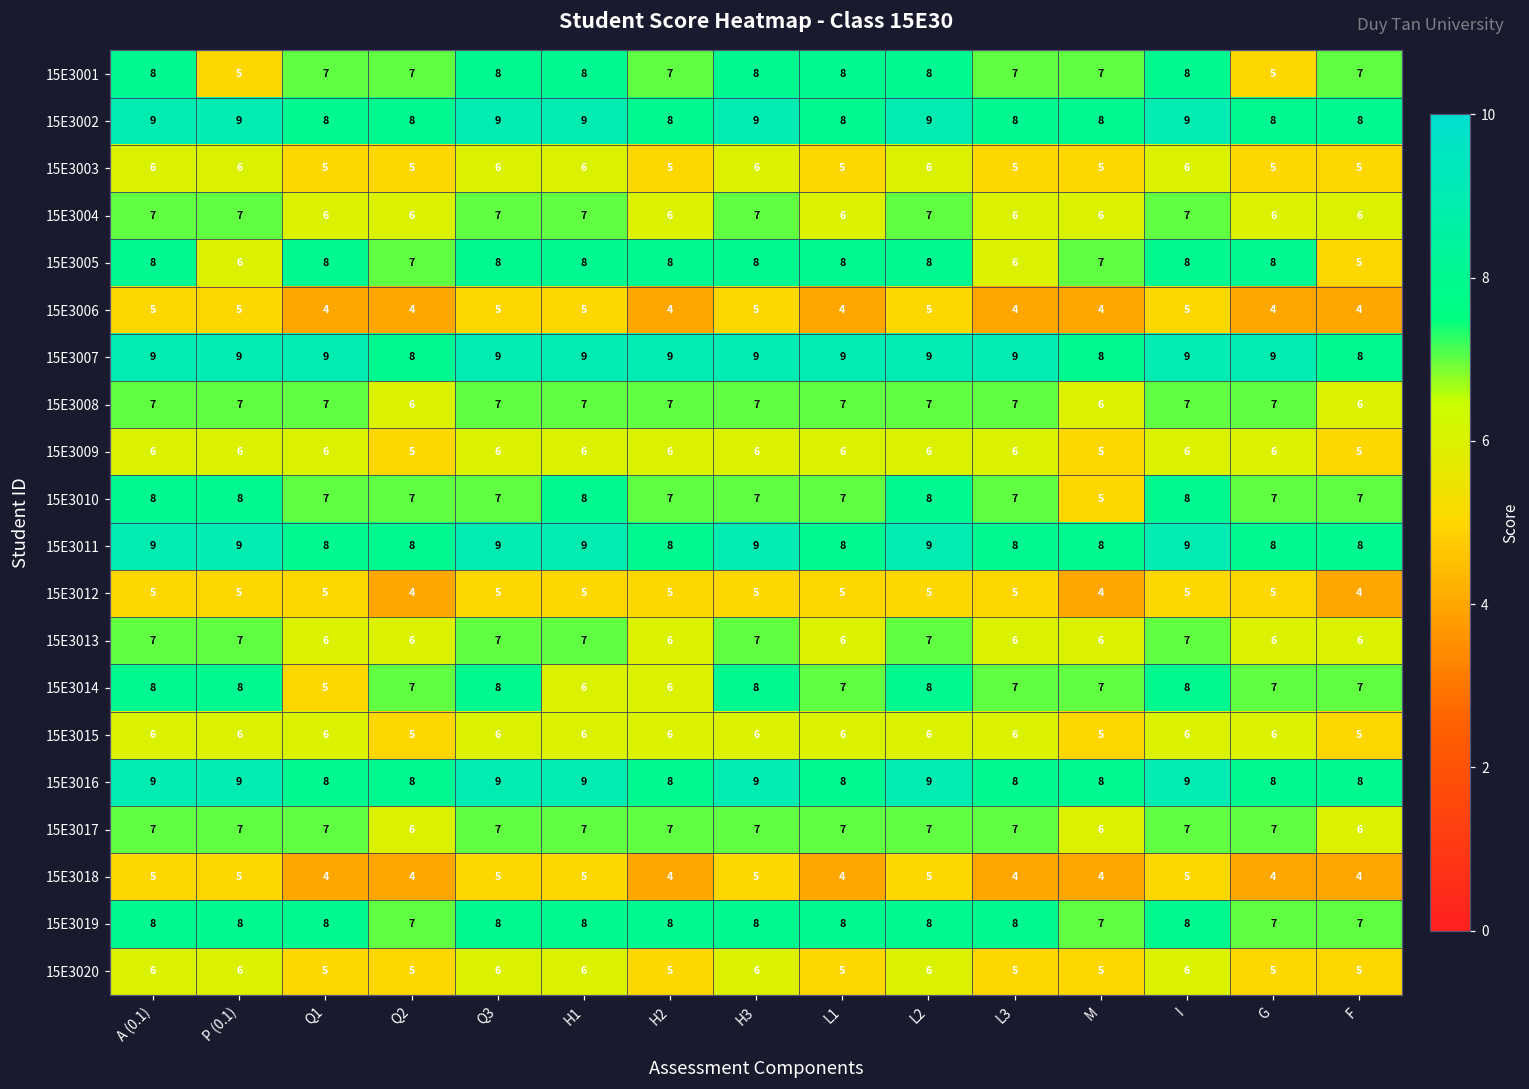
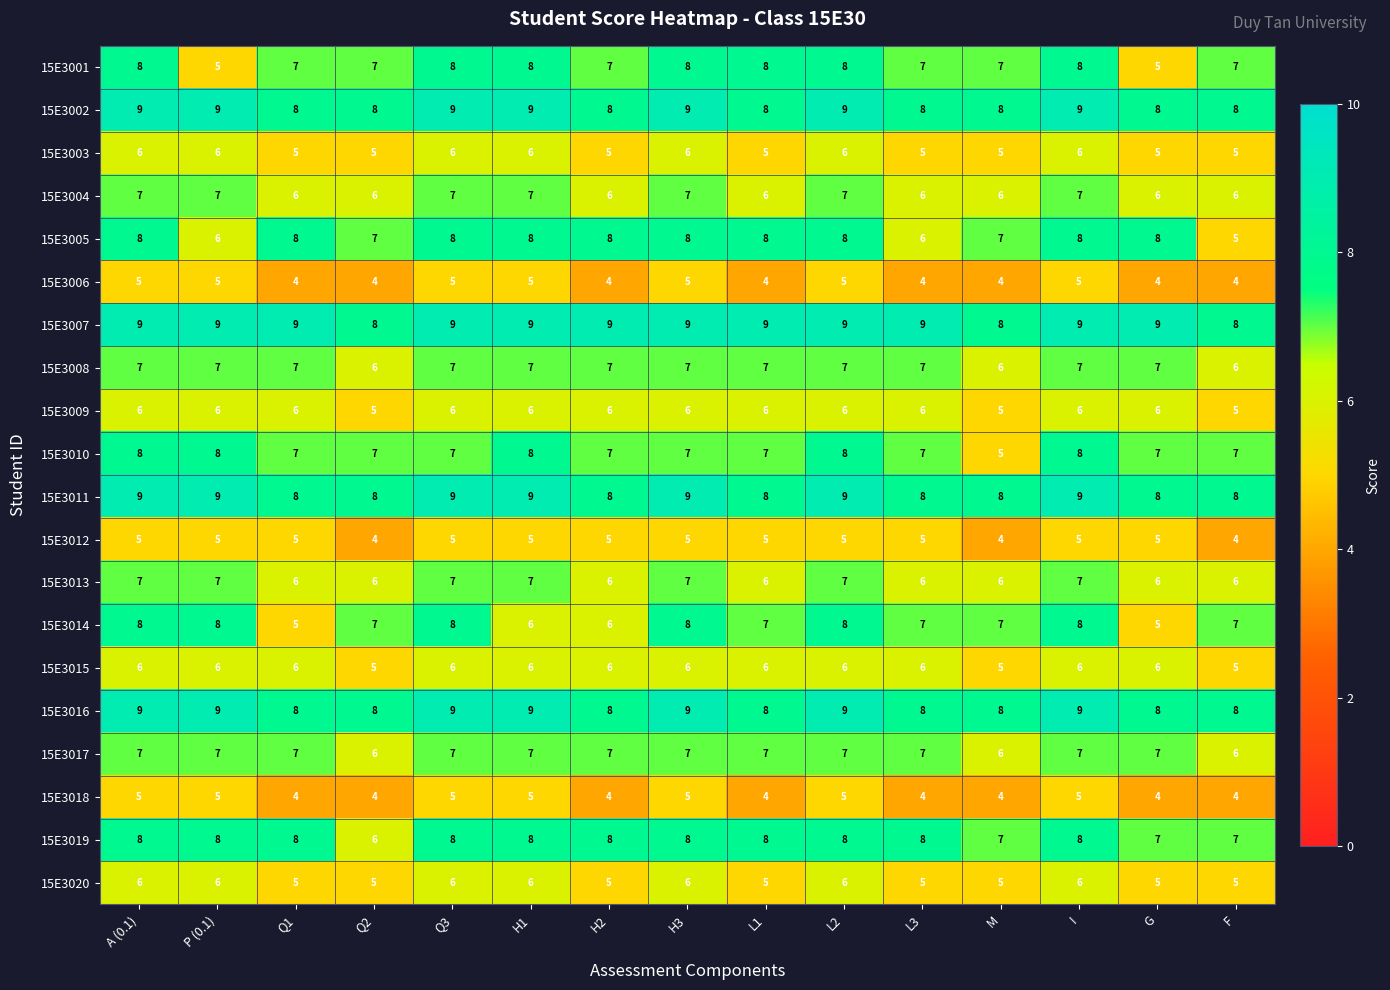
  {
    "15E3014": {
      "A (0.1)": 8,
      "P (0.1)": 8,
      "Q1": 5,
      "Q2": 7,
      "Q3": 8,
      "H1": 6,
      "H2": 6,
      "H3": 8,
      "L1": 7,
      "L2": 8,
      "L3": 7,
      "M": 7,
      "I": 8,
-     "G": 7,
+     "G": 5,
      "F": 7
    },
    "15E3019": {
      "A (0.1)": 8,
      "P (0.1)": 8,
      "Q1": 8,
-     "Q2": 7,
+     "Q2": 6,
      "Q3": 8,
      "H1": 8,
      "H2": 8,
      "H3": 8,
      "L1": 8,
      "L2": 8,
      "L3": 8,
      "M": 7,
      "I": 8,
      "G": 7,
      "F": 7
    }
  }
